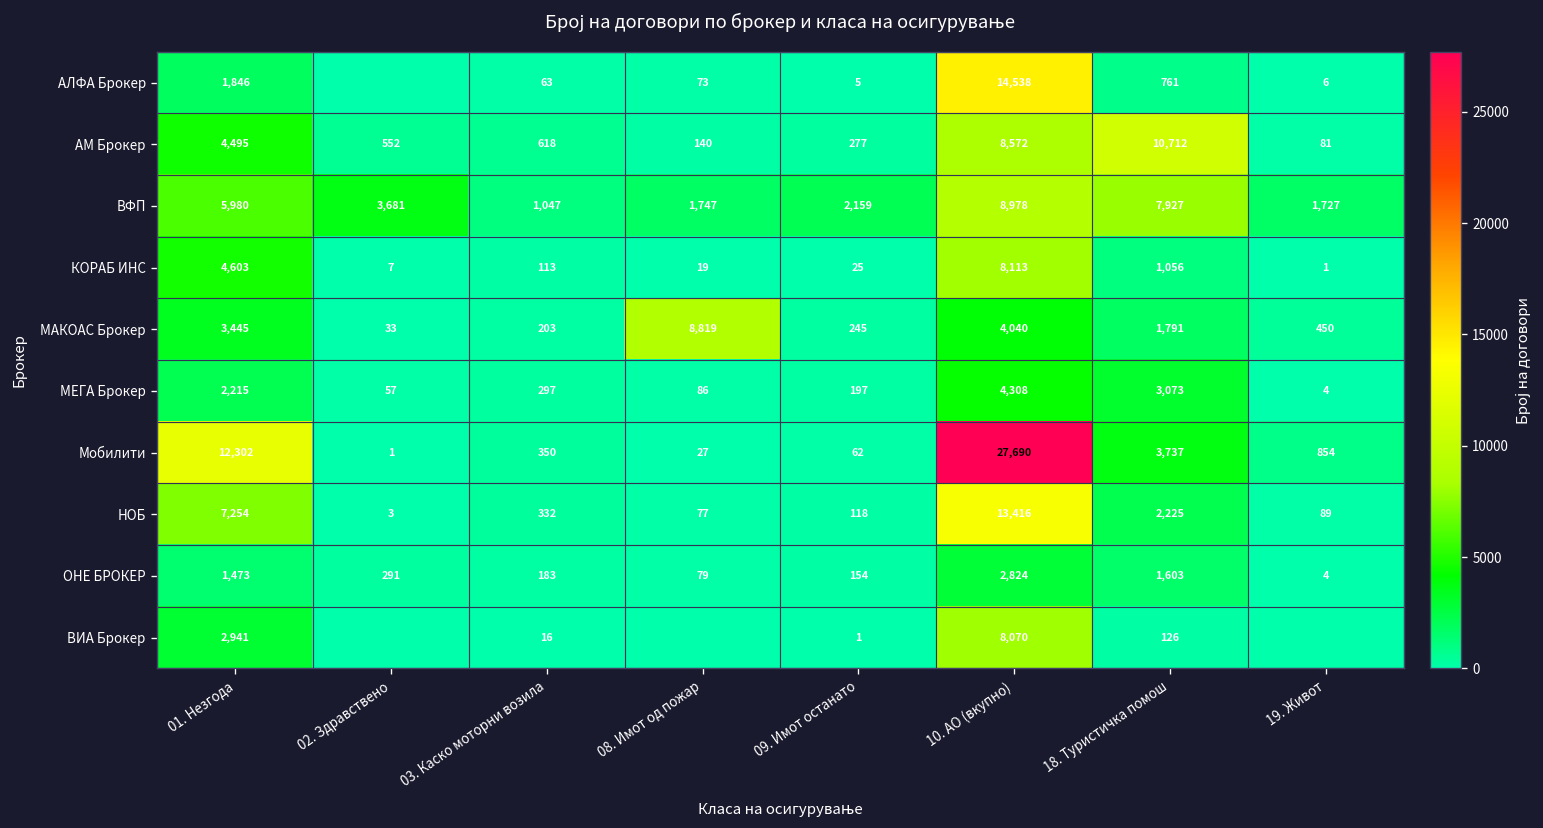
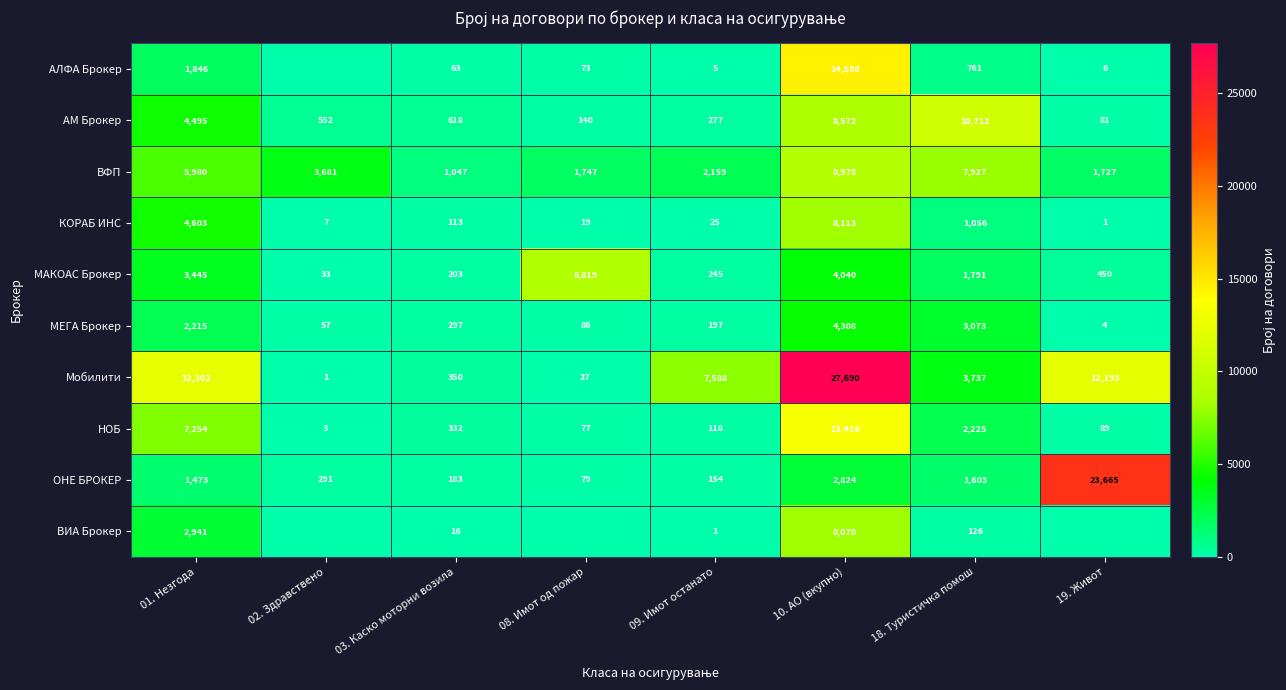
  {
    "АЛФА Брокер": {
      "01. Незгода": "1,846",
      "03. Каско моторни возила": "63",
      "08. Имот од пожар": "73",
      "09. Имот останато": "5",
      "10. АО (вкупно)": "14,538",
      "18. Туристичка помош": "761",
      "19. Живот": "6"
    },
    "АМ Брокер": {
      "01. Незгода": "4,495",
      "02. Здравствено": "552",
      "03. Каско моторни возила": "618",
      "08. Имот од пожар": "140",
      "09. Имот останато": "277",
      "10. АО (вкупно)": "8,572",
      "18. Туристичка помош": "10,712",
      "19. Живот": "81"
    },
    "ВФП": {
      "01. Незгода": "5,980",
      "02. Здравствено": "3,681",
      "03. Каско моторни возила": "1,047",
      "08. Имот од пожар": "1,747",
      "09. Имот останато": "2,159",
      "10. АО (вкупно)": "8,978",
      "18. Туристичка помош": "7,927",
      "19. Живот": "1,727"
    },
    "КОРАБ ИНС": {
      "01. Незгода": "4,603",
      "02. Здравствено": "7",
      "03. Каско моторни возила": "113",
      "08. Имот од пожар": "19",
      "09. Имот останато": "25",
      "10. АО (вкупно)": "8,113",
      "18. Туристичка помош": "1,056",
      "19. Живот": "1"
    },
    "МАКОАС Брокер": {
      "01. Незгода": "3,445",
      "02. Здравствено": "33",
      "03. Каско моторни возила": "203",
      "08. Имот од пожар": "8,819",
      "09. Имот останато": "245",
      "10. АО (вкупно)": "4,040",
      "18. Туристичка помош": "1,791",
      "19. Живот": "450"
    },
    "МЕГА Брокер": {
      "01. Незгода": "2,215",
      "02. Здравствено": "57",
      "03. Каско моторни возила": "297",
      "08. Имот од пожар": "86",
      "09. Имот останато": "197",
      "10. АО (вкупно)": "4,308",
      "18. Туристичка помош": "3,073",
      "19. Живот": "4"
    },
    "Мобилити": {
      "01. Незгода": "12,302",
      "02. Здравствено": "1",
      "03. Каско моторни возила": "350",
      "08. Имот од пожар": "27",
-     "09. Имот останато": "62",
+     "09. Имот останато": "7,588",
      "10. АО (вкупно)": "27,690",
      "18. Туристичка помош": "3,737",
-     "19. Живот": "854"
+     "19. Живот": "12,193"
    },
    "НОБ": {
      "01. Незгода": "7,254",
      "02. Здравствено": "3",
      "03. Каско моторни возила": "332",
      "08. Имот од пожар": "77",
      "09. Имот останато": "118",
      "10. АО (вкупно)": "13,416",
      "18. Туристичка помош": "2,225",
      "19. Живот": "89"
    },
    "ОНЕ БРОКЕР": {
      "01. Незгода": "1,473",
      "02. Здравствено": "291",
      "03. Каско моторни возила": "183",
      "08. Имот од пожар": "79",
      "09. Имот останато": "154",
      "10. АО (вкупно)": "2,824",
      "18. Туристичка помош": "1,603",
-     "19. Живот": "4"
+     "19. Живот": "23,665"
    },
    "ВИА Брокер": {
      "01. Незгода": "2,941",
      "03. Каско моторни возила": "16",
      "09. Имот останато": "1",
      "10. АО (вкупно)": "8,070",
      "18. Туристичка помош": "126"
    }
  }
